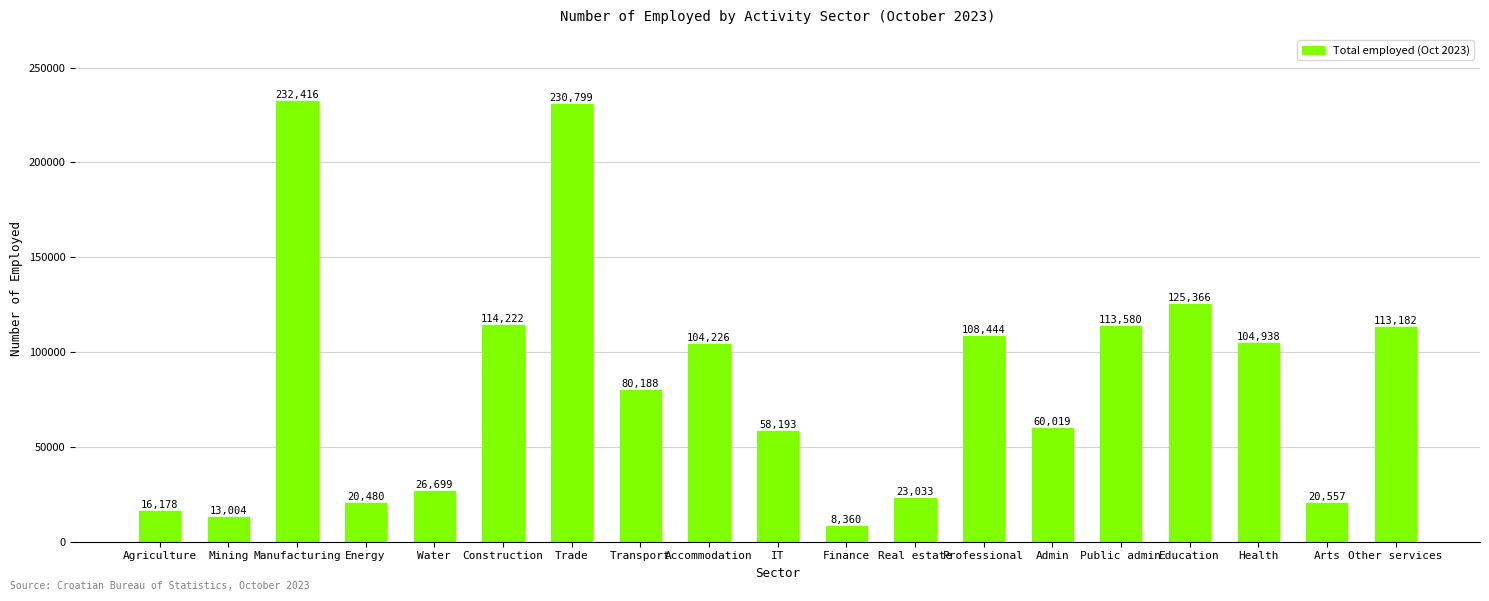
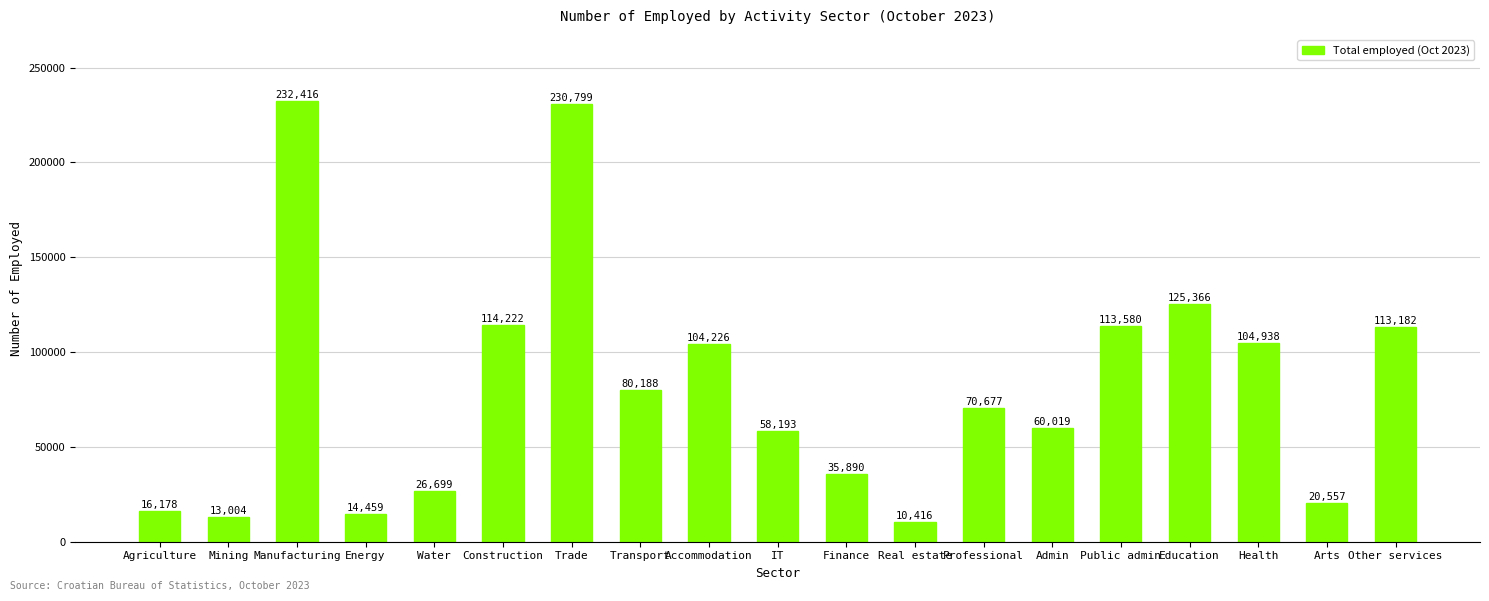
  {
    "Agriculture": "16,178",
    "Mining": "13,004",
    "Manufacturing": "232,416",
-   "Energy": "20,480",
+   "Energy": "14,459",
    "Water": "26,699",
    "Construction": "114,222",
    "Trade": "230,799",
    "Transport": "80,188",
    "Accommodation": "104,226",
    "IT": "58,193",
-   "Finance": "8,360",
-   "Real estate": "23,033",
-   "Professional": "108,444",
+   "Finance": "35,890",
+   "Real estate": "10,416",
+   "Professional": "70,677",
    "Admin": "60,019",
    "Public admin": "113,580",
    "Education": "125,366",
    "Health": "104,938",
    "Arts": "20,557",
    "Other services": "113,182"
  }
